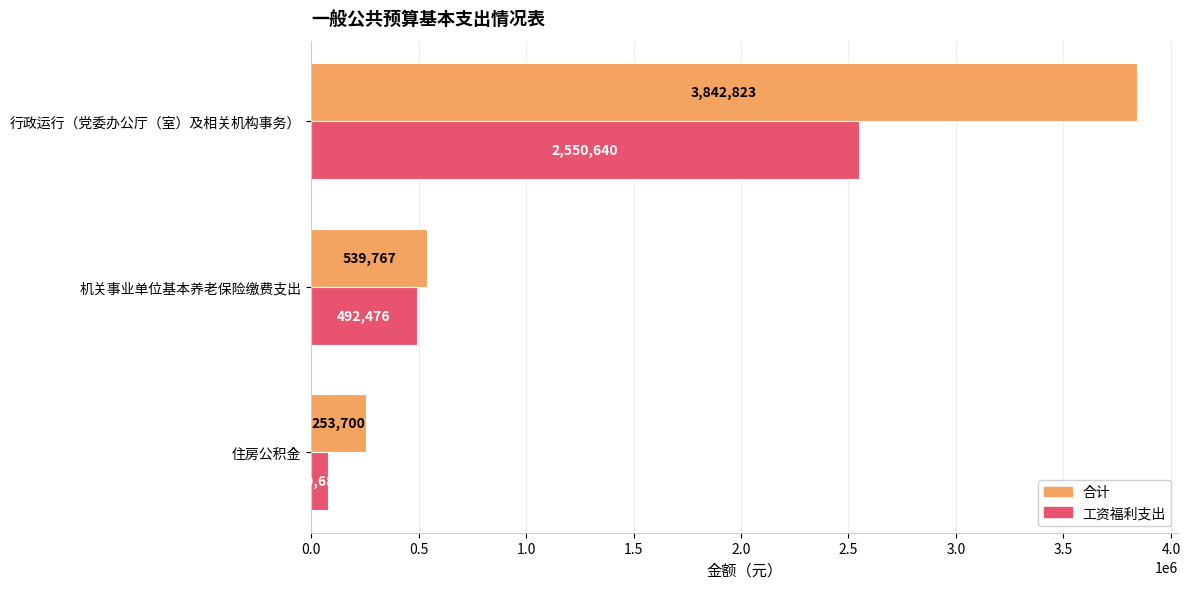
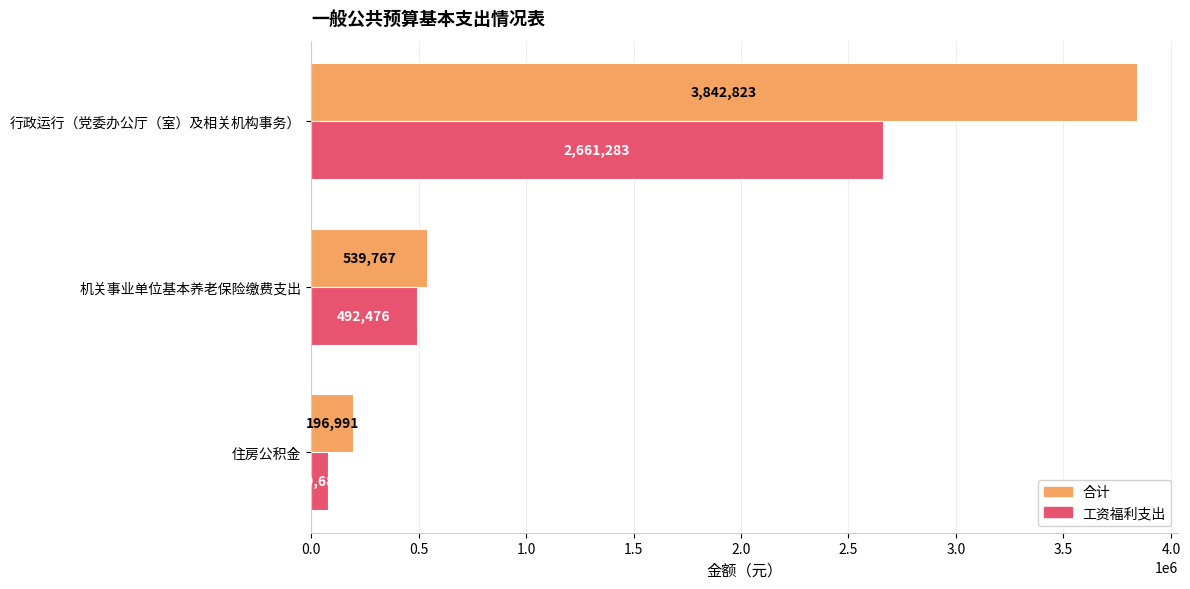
  {
    "合计": {
      "行政运行（党委办公厅（室）及相关机构事务）": "3,842,823",
      "机关事业单位基本养老保险缴费支出": "539,767",
-     "住房公积金": "253,700"
+     "住房公积金": "196,991"
    },
    "工资福利支出": {
-     "行政运行（党委办公厅（室）及相关机构事务）": "2,550,640",
+     "行政运行（党委办公厅（室）及相关机构事务）": "2,661,283",
      "机关事业单位基本养老保险缴费支出": "492,476"
    }
  }
